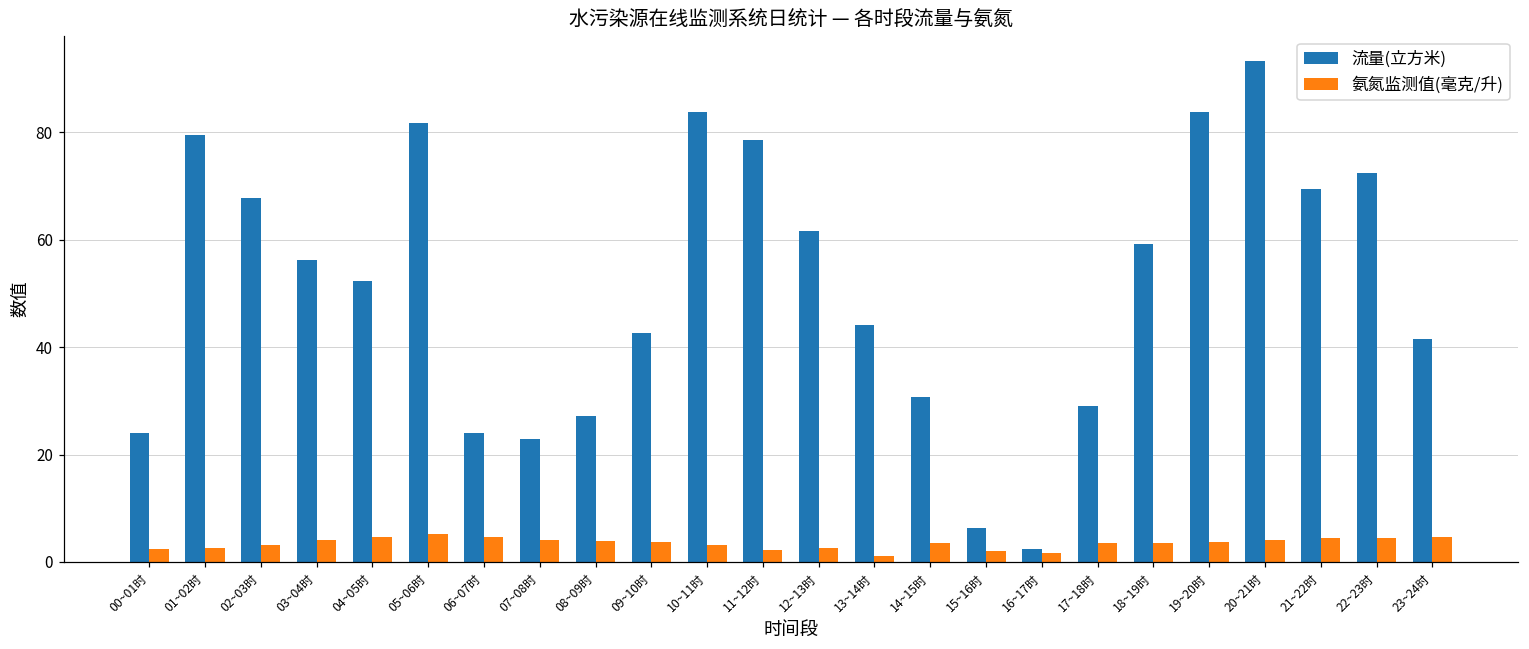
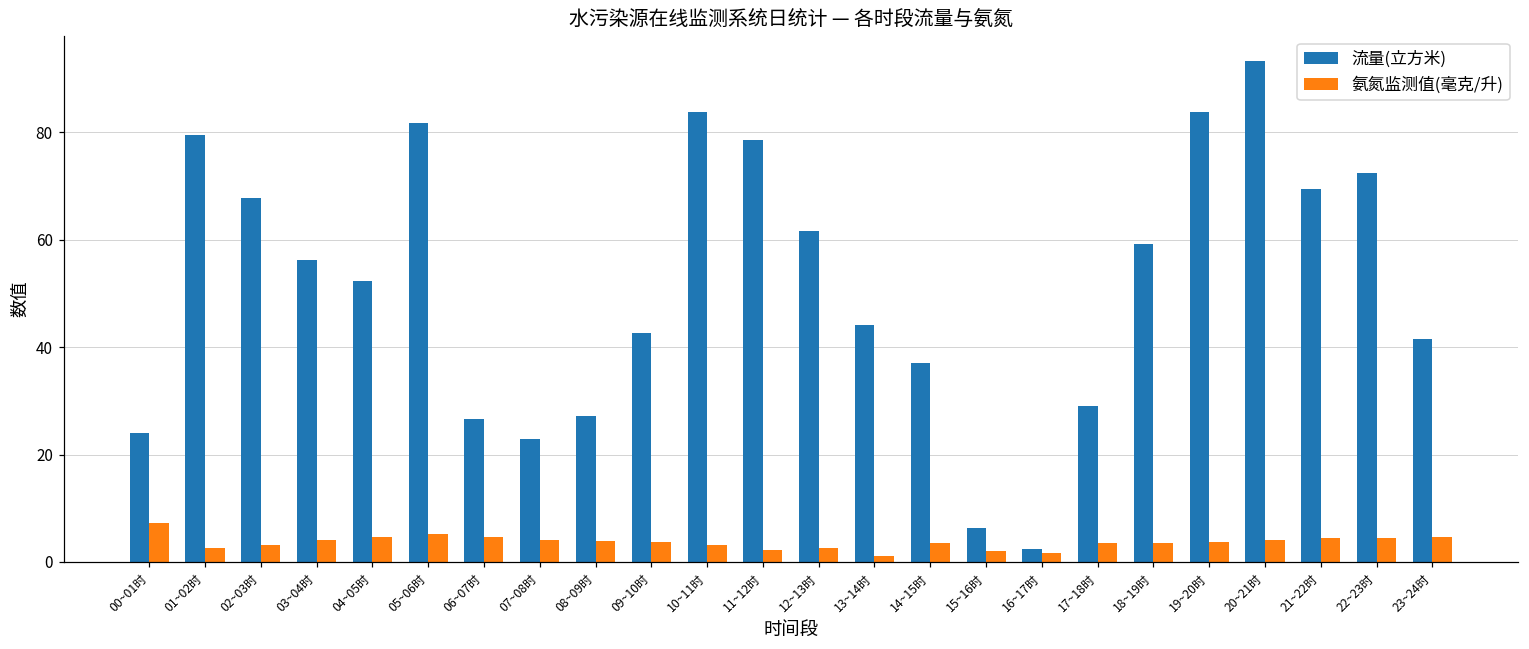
  {
    "流量(立方米)": {
      "00~01时": 24,
      "01~02时": 79,
      "02~03时": 68,
      "03~04时": 56,
      "04~05时": 52,
      "05~06时": 82,
-     "06~07时": 24,
+     "06~07时": 27,
      "07~08时": 23,
      "08~09时": 27,
      "09~10时": 43,
      "10~11时": 84,
      "11~12时": 79,
      "12~13时": 62,
      "13~14时": 44,
-     "14~15时": 31,
+     "14~15时": 37,
      "15~16时": 6,
      "16~17时": 2,
      "17~18时": 29,
      "18~19时": 59,
      "19~20时": 84,
      "20~21时": 93,
      "21~22时": 69,
      "22~23时": 73,
      "23~24时": 41
    },
    "氨氮监测值(毫克/升)": {
-     "00~01时": 2,
+     "00~01时": 7,
      "01~02时": 3,
      "02~03时": 3,
      "03~04时": 4,
      "04~05时": 5,
      "05~06时": 5,
      "06~07时": 5,
      "07~08时": 4,
      "08~09时": 4,
      "09~10时": 4,
      "10~11时": 3,
      "11~12时": 2,
      "12~13时": 3,
      "13~14时": 1,
      "14~15时": 3,
      "15~16时": 2,
      "16~17时": 2,
      "17~18时": 3,
      "18~19时": 4,
      "19~20时": 4,
      "20~21时": 4,
      "21~22时": 4,
      "22~23时": 5,
      "23~24时": 5
    }
  }
